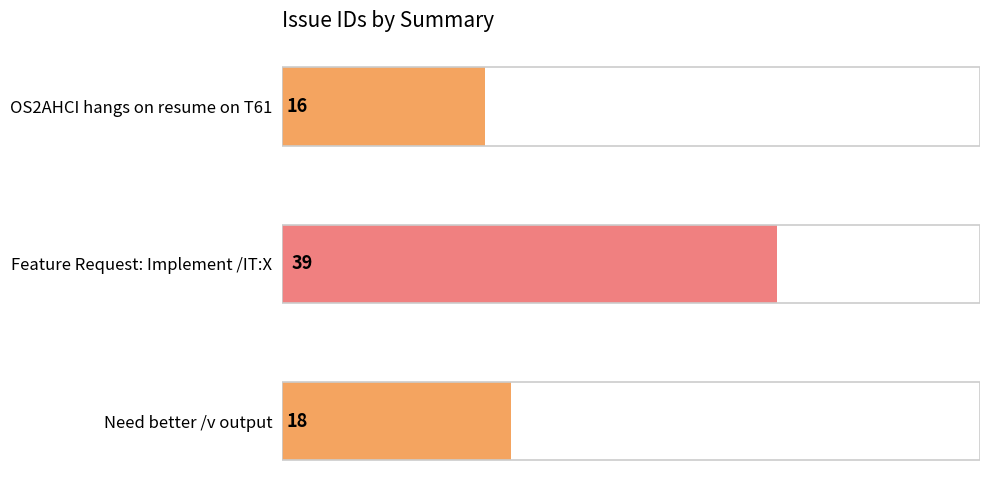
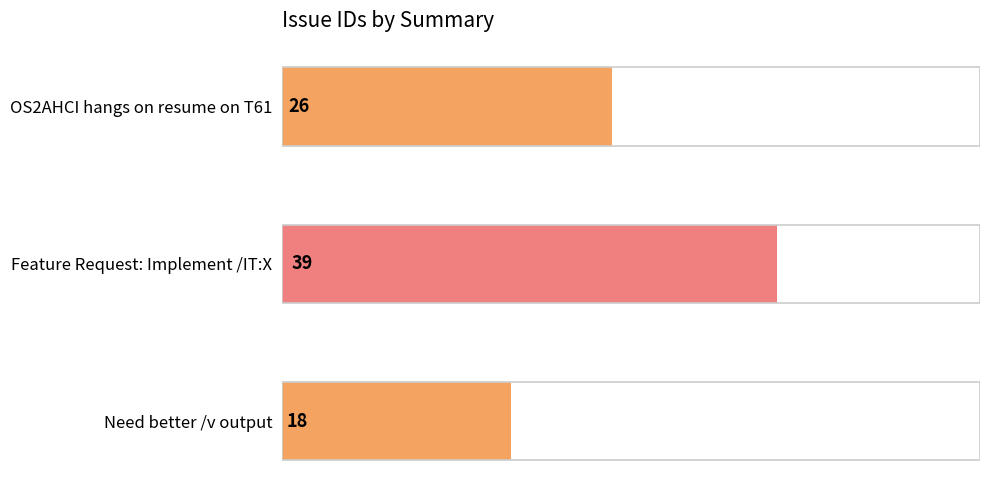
  {
-   "OS2AHCI hangs on resume on T61": 16,
+   "OS2AHCI hangs on resume on T61": 26,
    "Feature Request: Implement /IT:X": 39,
    "Need better /v output": 18
  }
